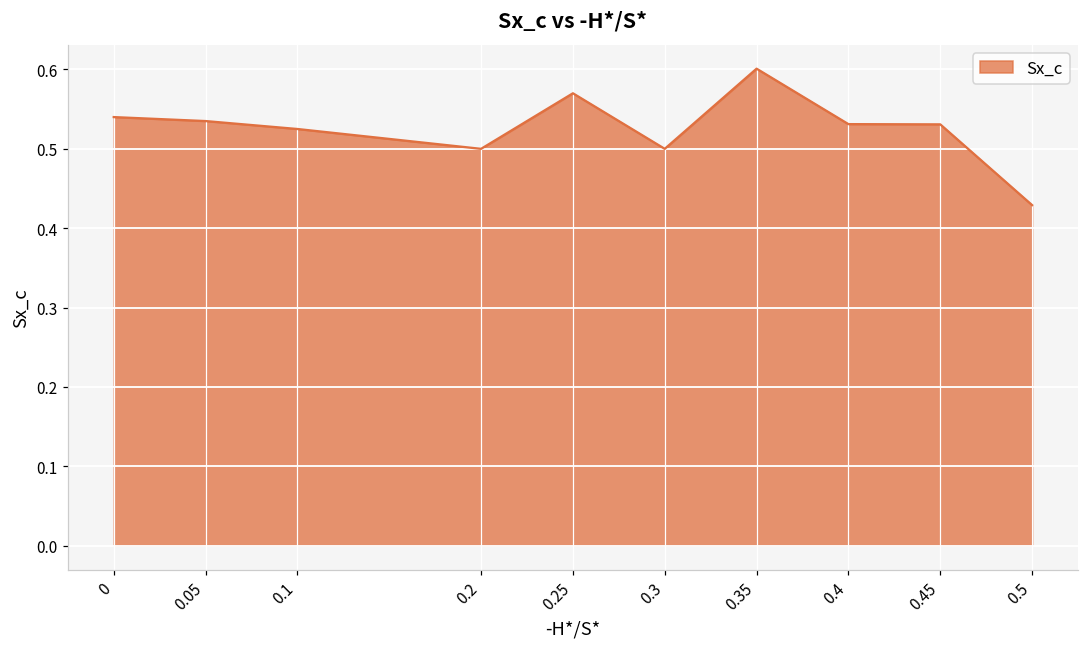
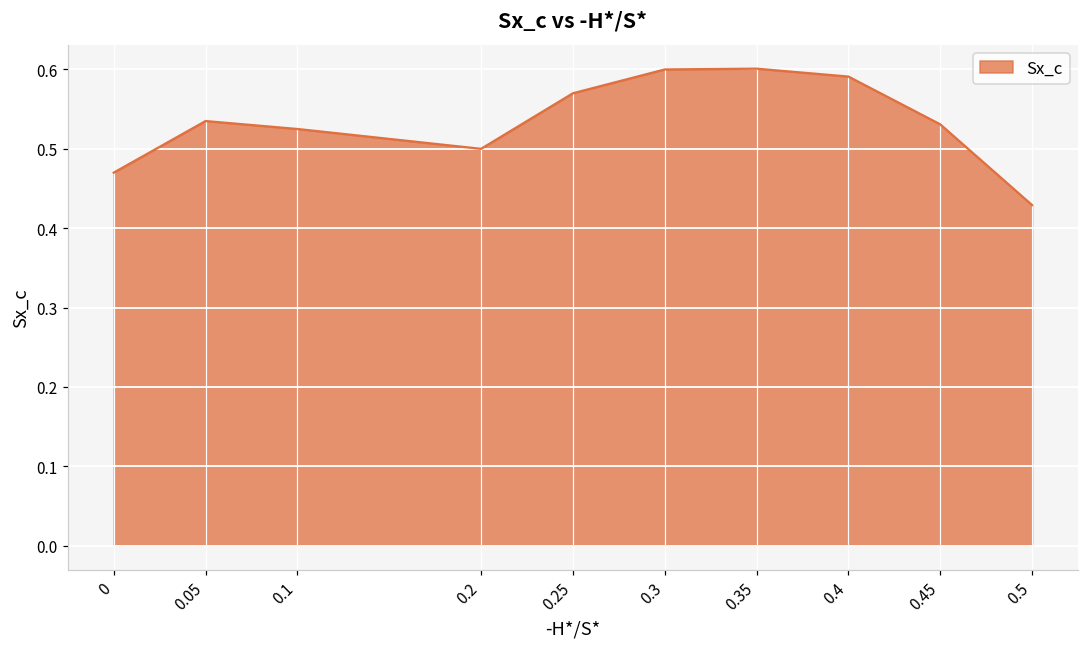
  {
-   "0": 0.54,
+   "0": 0.47,
    "0.05": 0.54,
    "0.1": 0.53,
    "0.2": 0.50,
    "0.25": 0.57,
-   "0.3": 0.5,
+   "0.3": 0.6,
    "0.35": 0.60,
-   "0.4": 0.53,
+   "0.4": 0.59,
    "0.45": 0.53,
    "0.5": 0.43
  }
